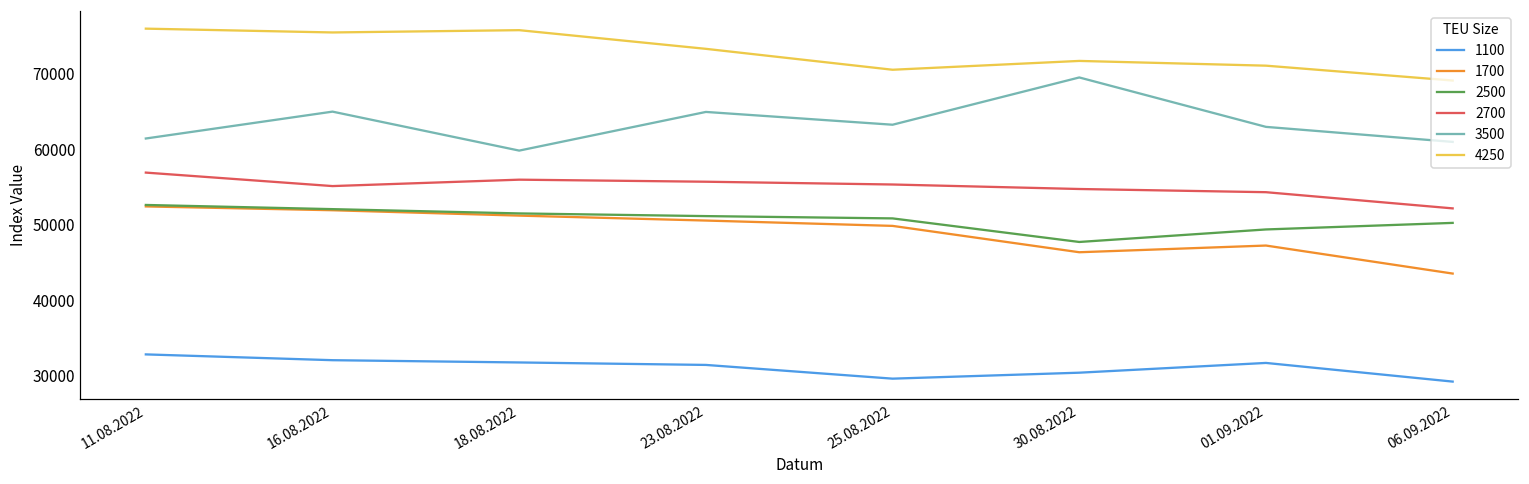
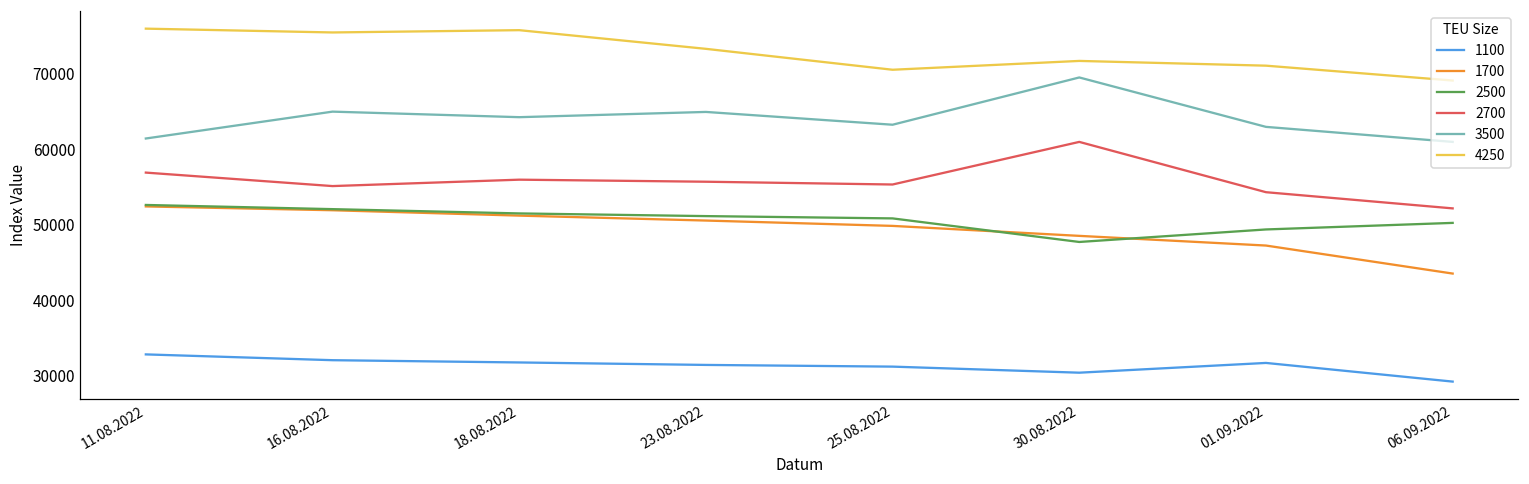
  {
    "1100": {
      "11.08.2022": 33000,
      "16.08.2022": 32000,
      "18.08.2022": 32000,
      "23.08.2022": 31000,
-     "25.08.2022": 30000,
+     "25.08.2022": 31000,
      "30.08.2022": 30000,
      "01.09.2022": 32000,
      "06.09.2022": 29000
    },
    "1700": {
      "23.08.2022": 51000,
      "25.08.2022": 50000,
-     "30.08.2022": 46000,
+     "30.08.2022": 49000,
      "01.09.2022": 47000,
      "06.09.2022": 44000
    },
    "2500": {
      "23.08.2022": 51000,
      "25.08.2022": 51000,
      "30.08.2022": 48000,
      "01.09.2022": 49000,
      "06.09.2022": 50000
    },
    "2700": {
      "11.08.2022": 57000,
      "16.08.2022": 55000,
      "18.08.2022": 56000,
      "23.08.2022": 56000,
      "25.08.2022": 55000,
-     "30.08.2022": 55000,
+     "30.08.2022": 61000,
      "01.09.2022": 54000,
      "06.09.2022": 52000
    },
    "3500": {
      "11.08.2022": 61000,
      "16.08.2022": 65000,
-     "18.08.2022": 60000,
+     "18.08.2022": 64000,
      "23.08.2022": 65000,
      "25.08.2022": 63000,
      "30.08.2022": 70000,
      "01.09.2022": 63000
    },
    "4250": {
      "11.08.2022": 76000,
      "16.08.2022": 76000,
      "18.08.2022": 76000,
      "23.08.2022": 73000,
      "25.08.2022": 71000,
      "30.08.2022": 72000,
      "01.09.2022": 71000
    }
  }
